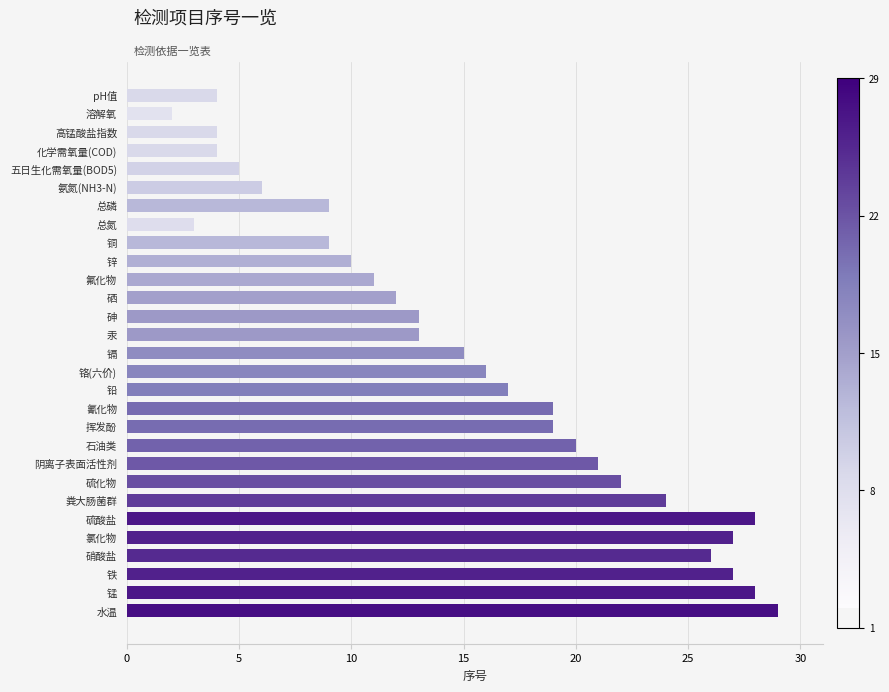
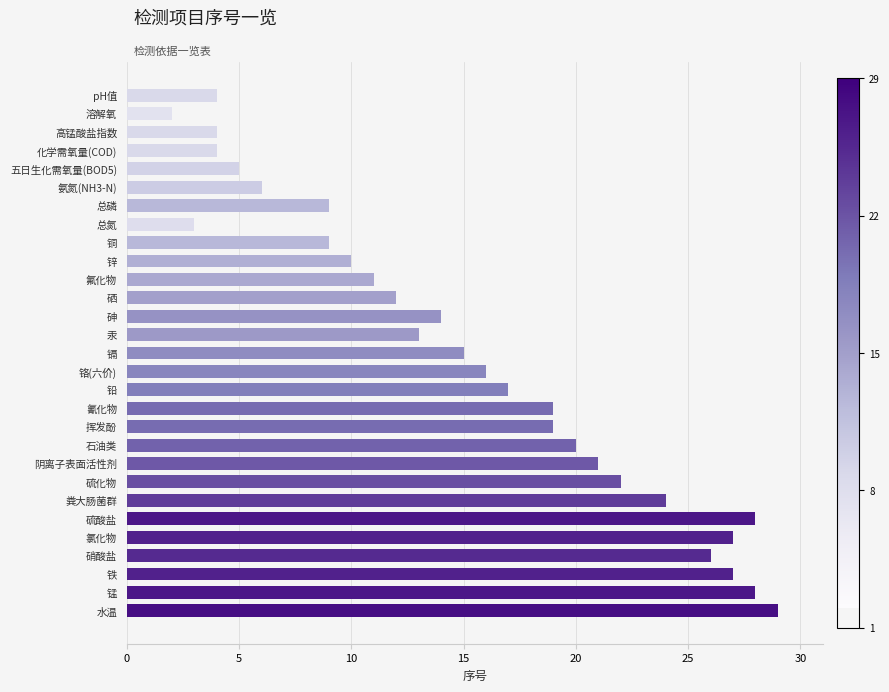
  {
    "pH值": 4,
    "溶解氧": 2,
    "高锰酸盐指数": 4,
    "化学需氧量(COD)": 4,
    "五日生化需氧量(BOD5)": 5,
    "氨氮(NH3-N)": 6,
    "总磷": 9,
    "总氮": 3,
    "铜": 9,
    "锌": 10,
    "氟化物": 11,
    "硒": 12,
-   "砷": 13,
+   "砷": 14,
    "汞": 13,
    "镉": 15,
    "铬(六价)": 16,
    "铅": 17,
    "氰化物": 19,
    "挥发酚": 19,
    "石油类": 20,
    "阴离子表面活性剂": 21,
    "硫化物": 22,
    "粪大肠菌群": 24,
    "硫酸盐": 28,
    "氯化物": 27,
    "硝酸盐": 26,
    "铁": 27,
    "锰": 28,
    "水温": 29
  }
